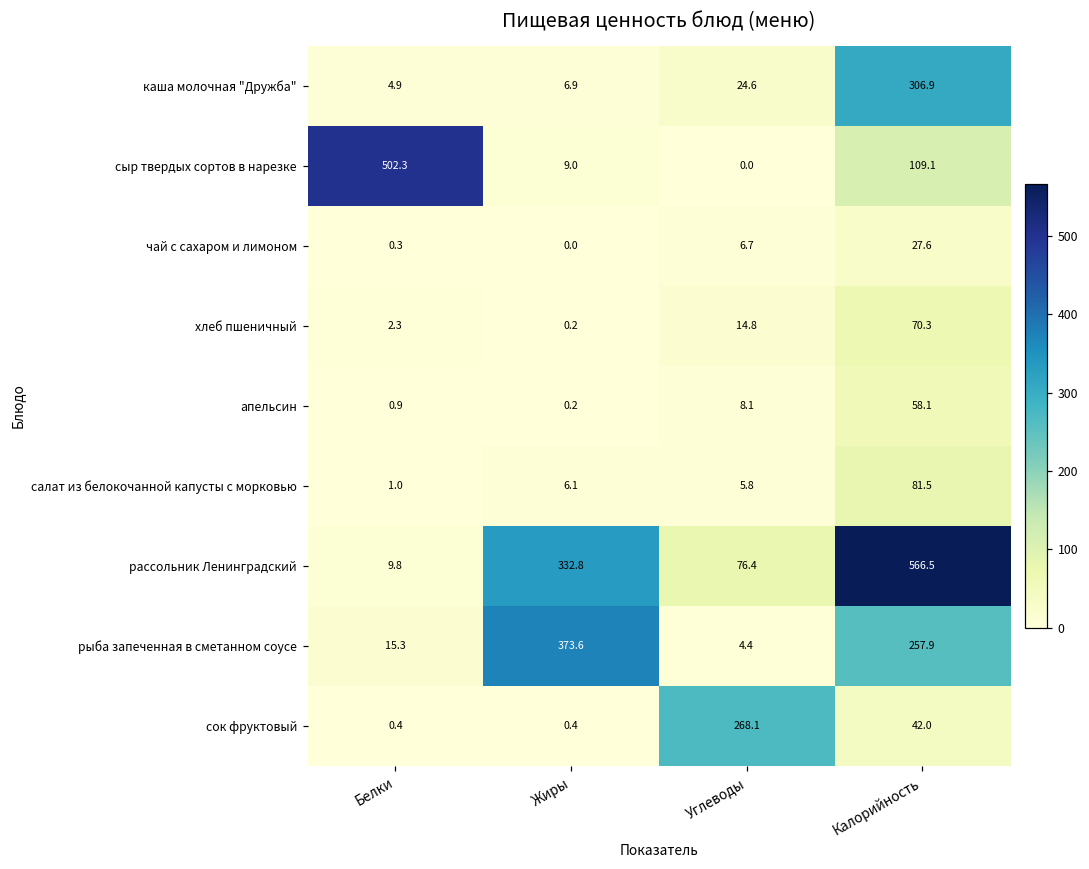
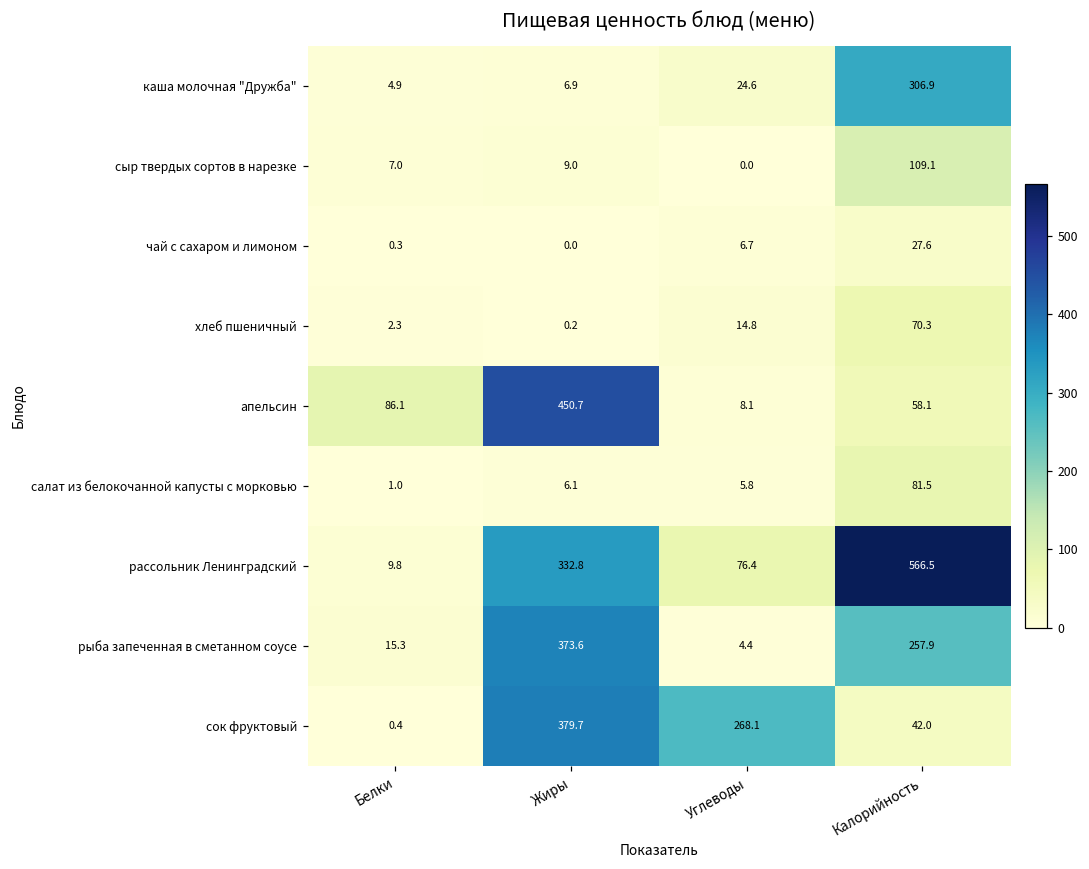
  {
    "каша молочная \"Дружба\"": {
      "Белки": 4.9,
      "Жиры": 6.9,
      "Углеводы": 24.6,
      "Калорийность": 306.9
    },
    "сыр твердых сортов в нарезке": {
-     "Белки": 502.3,
+     "Белки": 7.0,
      "Жиры": 9.0,
      "Углеводы": 0.0,
      "Калорийность": 109.1
    },
    "чай с сахаром и лимоном": {
      "Белки": 0.3,
      "Жиры": 0.0,
      "Углеводы": 6.7,
      "Калорийность": 27.6
    },
    "хлеб пшеничный": {
      "Белки": 2.3,
      "Жиры": 0.2,
      "Углеводы": 14.8,
      "Калорийность": 70.3
    },
    "апельсин": {
-     "Белки": 0.9,
-     "Жиры": 0.2,
+     "Белки": 86.1,
+     "Жиры": 450.7,
      "Углеводы": 8.1,
      "Калорийность": 58.1
    },
    "салат из белокочанной капусты с морковью": {
      "Белки": 1.0,
      "Жиры": 6.1,
      "Углеводы": 5.8,
      "Калорийность": 81.5
    },
    "рассольник Ленинградский": {
      "Белки": 9.8,
      "Жиры": 332.8,
      "Углеводы": 76.4,
      "Калорийность": 566.5
    },
    "рыба запеченная в сметанном соусе": {
      "Белки": 15.3,
      "Жиры": 373.6,
      "Углеводы": 4.4,
      "Калорийность": 257.9
    },
    "сок фруктовый": {
      "Белки": 0.4,
-     "Жиры": 0.4,
+     "Жиры": 379.7,
      "Углеводы": 268.1,
      "Калорийность": 42.0
    }
  }
